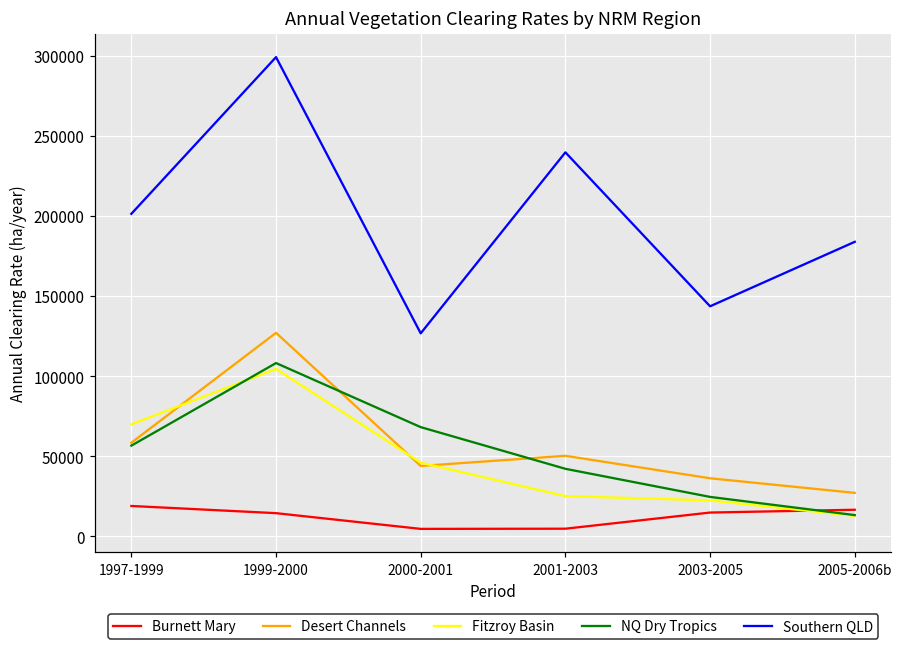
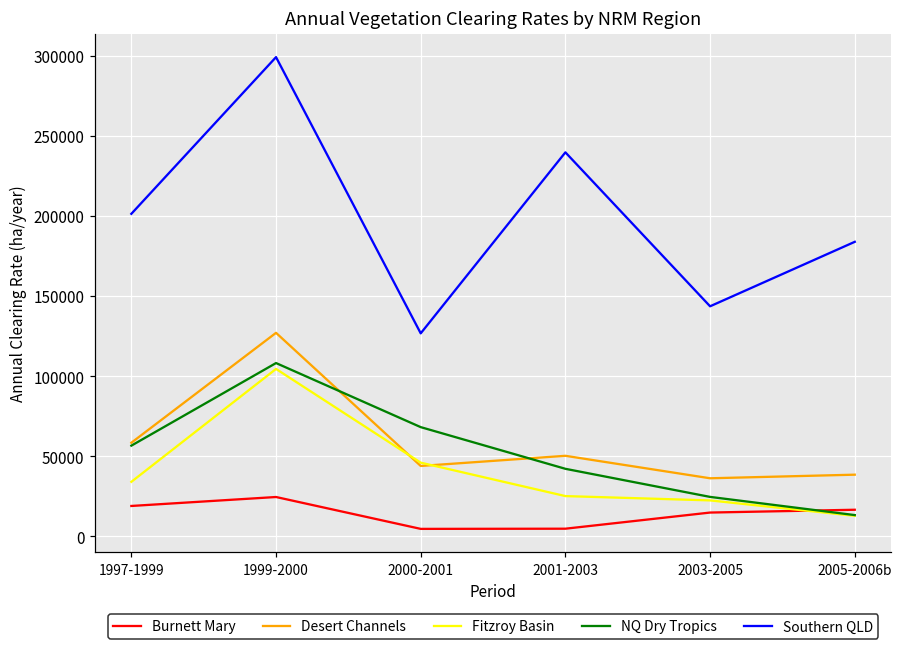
  {
    "Burnett Mary": {
      "1997-1999": 19000,
-     "1999-2000": 14000,
+     "1999-2000": 24000,
      "2000-2001": 5000,
      "2001-2003": 5000,
      "2003-2005": 15000,
      "2005-2006b": 17000
    },
    "Desert Channels": {
      "1997-1999": 58000,
      "1999-2000": 127000,
      "2000-2001": 44000,
      "2001-2003": 50000,
      "2003-2005": 36000,
-     "2005-2006b": 27000
+     "2005-2006b": 38000
    },
    "Fitzroy Basin": {
-     "1997-1999": 70000,
+     "1997-1999": 34000,
      "1999-2000": 104000,
      "2000-2001": 46000,
      "2001-2003": 25000,
      "2003-2005": 22000
    },
    "NQ Dry Tropics": {
      "1997-1999": 57000,
      "1999-2000": 108000,
      "2000-2001": 68000,
      "2001-2003": 42000,
      "2003-2005": 25000
    },
    "Southern QLD": {
      "1997-1999": 201000,
      "1999-2000": 299000,
      "2000-2001": 127000,
      "2001-2003": 240000,
      "2003-2005": 144000,
      "2005-2006b": 184000
    }
  }
